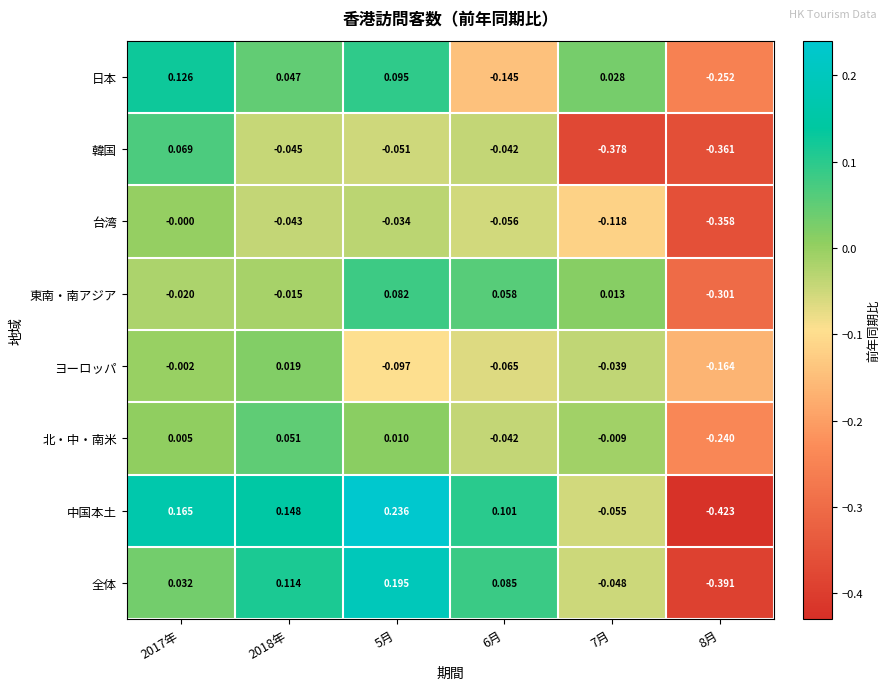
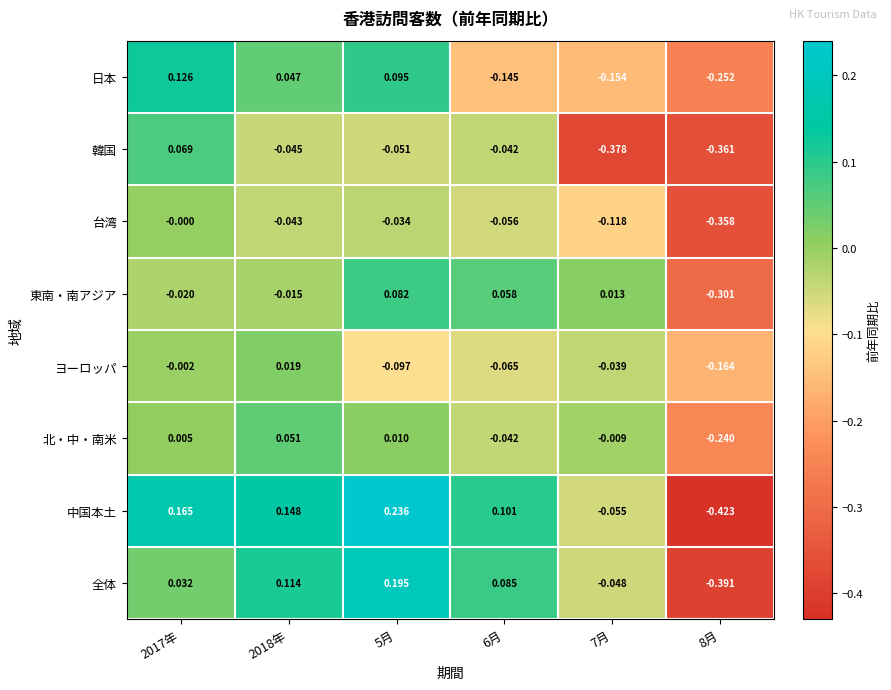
  {
    "日本": {
      "2017年": 0.126,
      "2018年": 0.047,
      "5月": 0.095,
      "6月": -0.145,
-     "7月": 0.028,
+     "7月": -0.154,
      "8月": -0.252
    },
    "韓国": {
      "2017年": 0.069,
      "2018年": -0.045,
      "5月": -0.051,
      "6月": -0.042,
      "7月": -0.378,
      "8月": -0.361
    },
    "台湾": {
      "2017年": -0.000,
      "2018年": -0.043,
      "5月": -0.034,
      "6月": -0.056,
      "7月": -0.118,
      "8月": -0.358
    },
    "東南・南アジア": {
      "2017年": -0.020,
      "2018年": -0.015,
      "5月": 0.082,
      "6月": 0.058,
      "7月": 0.013,
      "8月": -0.301
    },
    "ヨーロッパ": {
      "2017年": -0.002,
      "2018年": 0.019,
      "5月": -0.097,
      "6月": -0.065,
      "7月": -0.039,
      "8月": -0.164
    },
    "北・中・南米": {
      "2017年": 0.005,
      "2018年": 0.051,
      "5月": 0.010,
      "6月": -0.042,
      "7月": -0.009,
      "8月": -0.240
    },
    "中国本土": {
      "2017年": 0.165,
      "2018年": 0.148,
      "5月": 0.236,
      "6月": 0.101,
      "7月": -0.055,
      "8月": -0.423
    },
    "全体": {
      "2017年": 0.032,
      "2018年": 0.114,
      "5月": 0.195,
      "6月": 0.085,
      "7月": -0.048,
      "8月": -0.391
    }
  }
